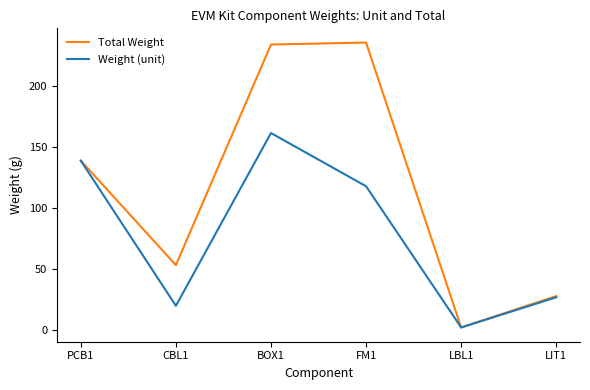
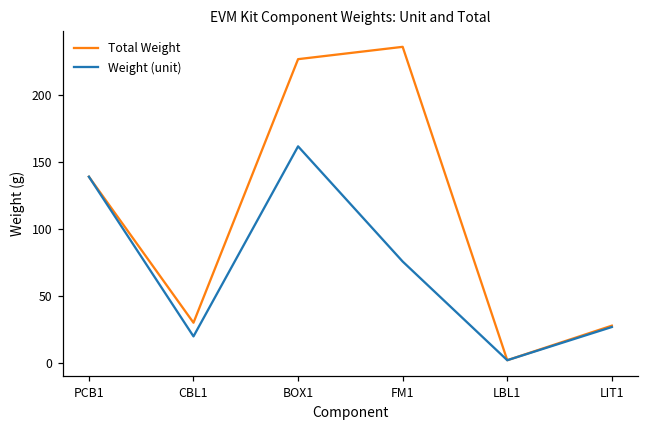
  {
    "Total Weight": {
-     "CBL1": 53,
-     "BOX1": 234,
+     "CBL1": 30,
+     "BOX1": 227,
      "FM1": 236
    },
    "Weight (unit)": {
      "CBL1": 20,
      "BOX1": 162,
-     "FM1": 118
+     "FM1": 76
    }
  }
